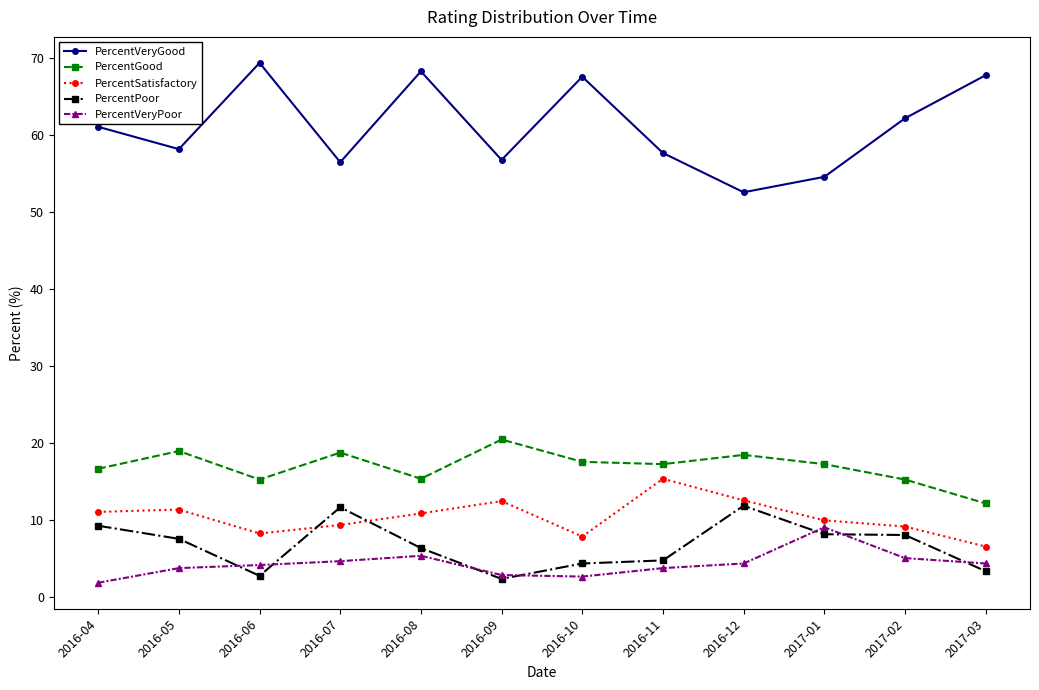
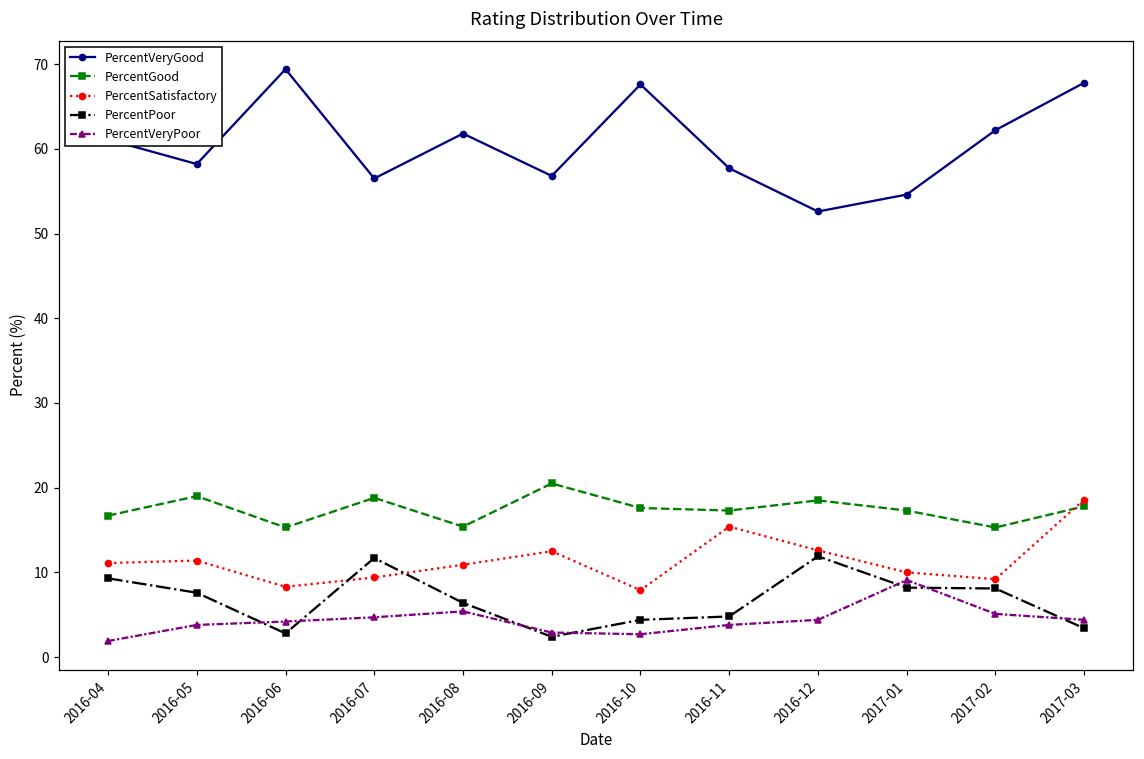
  {
    "PercentVeryGood": {
      "2016-04": 61,
      "2016-05": 58,
      "2016-06": 69,
      "2016-07": 57,
-     "2016-08": 68,
+     "2016-08": 62,
      "2016-09": 57,
      "2016-10": 68,
      "2016-11": 58,
      "2016-12": 53,
      "2017-01": 55,
      "2017-02": 62,
      "2017-03": 68
    },
    "PercentGood": {
      "2016-04": 17,
      "2016-05": 19,
      "2016-06": 15,
      "2016-07": 19,
      "2016-08": 15,
      "2016-09": 21,
      "2016-10": 18,
      "2016-11": 17,
      "2016-12": 19,
      "2017-01": 17,
      "2017-02": 15,
-     "2017-03": 12
+     "2017-03": 18
    },
    "PercentSatisfactory": {
      "2016-04": 11,
      "2016-05": 11,
      "2016-06": 8,
      "2016-07": 9,
      "2016-08": 11,
      "2016-09": 13,
      "2016-10": 8,
      "2016-11": 15,
      "2016-12": 13,
      "2017-01": 10,
      "2017-02": 9,
-     "2017-03": 7
+     "2017-03": 19
    },
    "PercentPoor": {
      "2016-04": 9,
      "2016-05": 8,
      "2016-06": 3,
      "2016-07": 12,
      "2016-08": 6,
      "2016-09": 2,
      "2016-10": 4,
      "2016-11": 5,
      "2016-12": 12,
      "2017-01": 8,
      "2017-02": 8,
      "2017-03": 3
    },
    "PercentVeryPoor": {
      "2016-04": 2,
      "2016-05": 4,
      "2016-06": 4,
      "2016-07": 5,
      "2016-08": 5,
      "2016-09": 3,
      "2016-10": 3,
      "2016-11": 4,
      "2016-12": 4,
      "2017-01": 9,
      "2017-02": 5,
      "2017-03": 4
    }
  }
